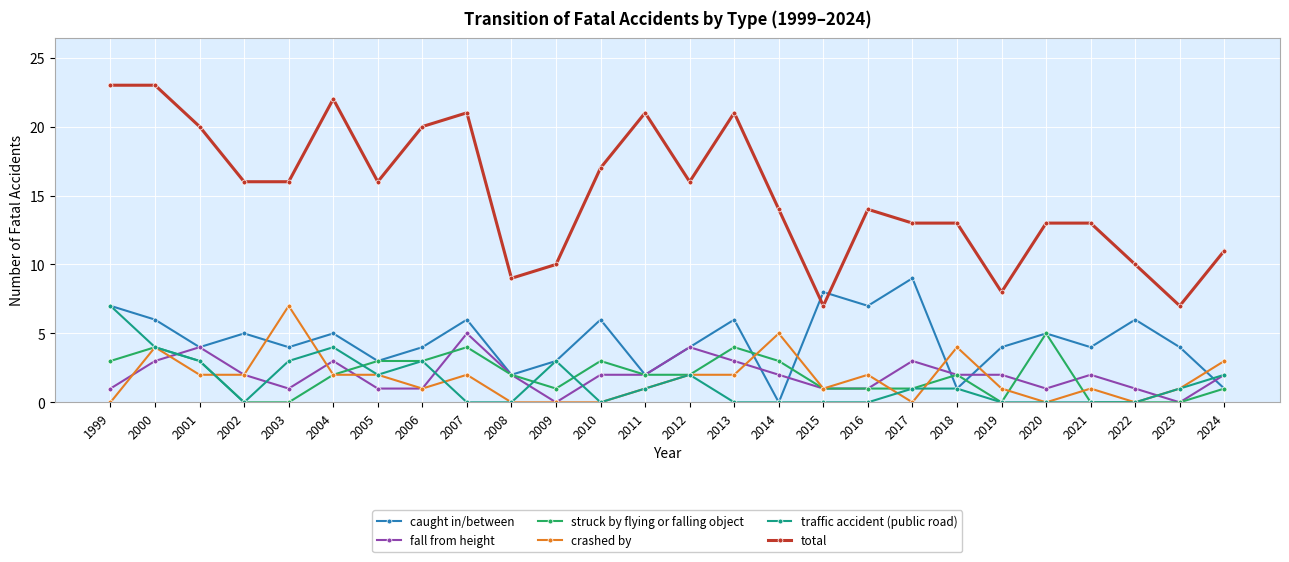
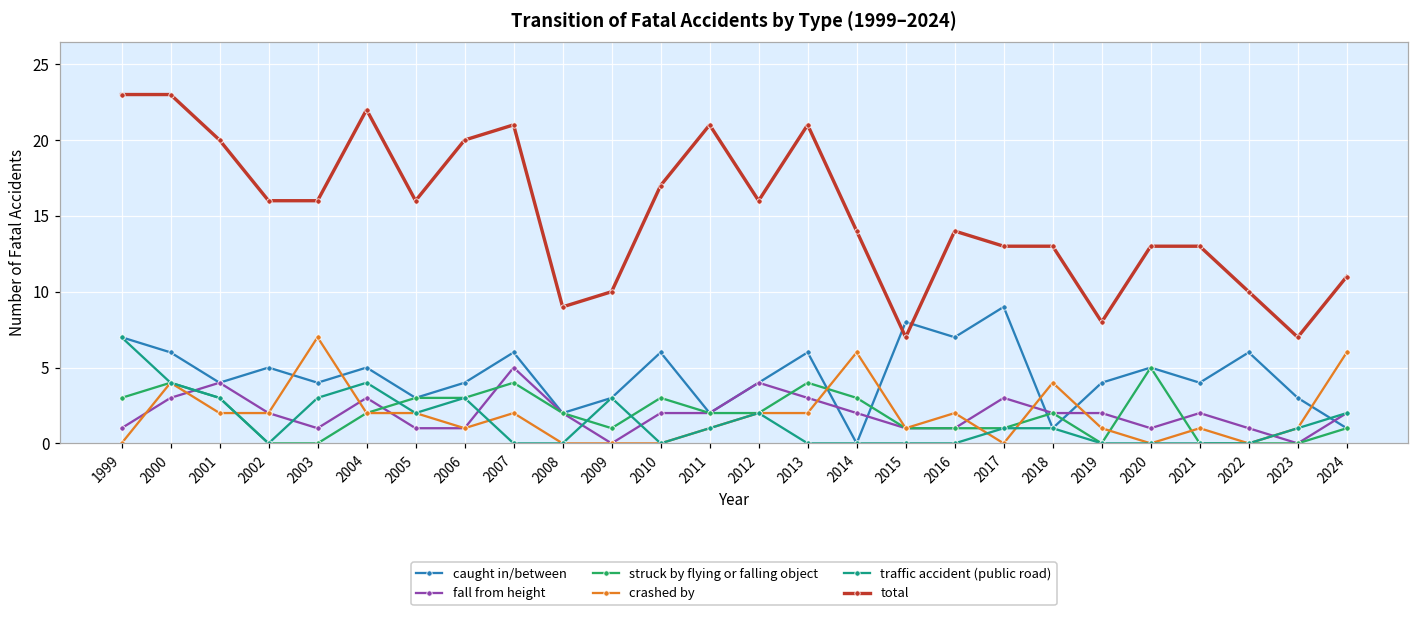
  {
    "caught in/between": {
      "2000": 6,
      "2002": 5,
      "2003": 4,
      "2004": 5,
      "2006": 4,
      "2007": 6,
      "2010": 6,
      "2013": 6,
      "2015": 8,
      "2016": 7,
      "2017": 9,
      "2019": 4,
      "2021": 4,
      "2022": 6,
-     "2023": 4
+     "2023": 3
    },
    "fall from height": {
      "1999": 1,
      "2000": 3,
      "2003": 1,
      "2004": 3,
      "2005": 1,
      "2007": 5,
      "2010": 2,
      "2013": 3,
      "2014": 2,
      "2017": 3,
      "2019": 2,
      "2020": 1,
      "2021": 2,
      "2022": 1
    },
    "crashed by": {
      "1999": 0,
      "2001": 2,
      "2003": 7,
      "2007": 2,
      "2013": 2,
-     "2014": 5,
+     "2014": 6,
      "2016": 2,
      "2017": 0,
      "2018": 4,
      "2019": 1,
      "2021": 1,
-     "2024": 3
+     "2024": 6
    },
    "total": {
      "1999": 23,
      "2000": 23,
      "2001": 20,
      "2002": 16,
      "2003": 16,
      "2004": 22,
      "2005": 16,
      "2006": 20,
      "2007": 21,
      "2008": 9,
      "2009": 10,
      "2010": 17,
      "2011": 21,
      "2012": 16,
      "2013": 21,
      "2014": 14,
      "2015": 7,
      "2016": 14,
      "2017": 13,
      "2018": 13,
      "2019": 8,
      "2020": 13,
      "2021": 13,
      "2022": 10,
      "2023": 7,
      "2024": 11
    }
  }
